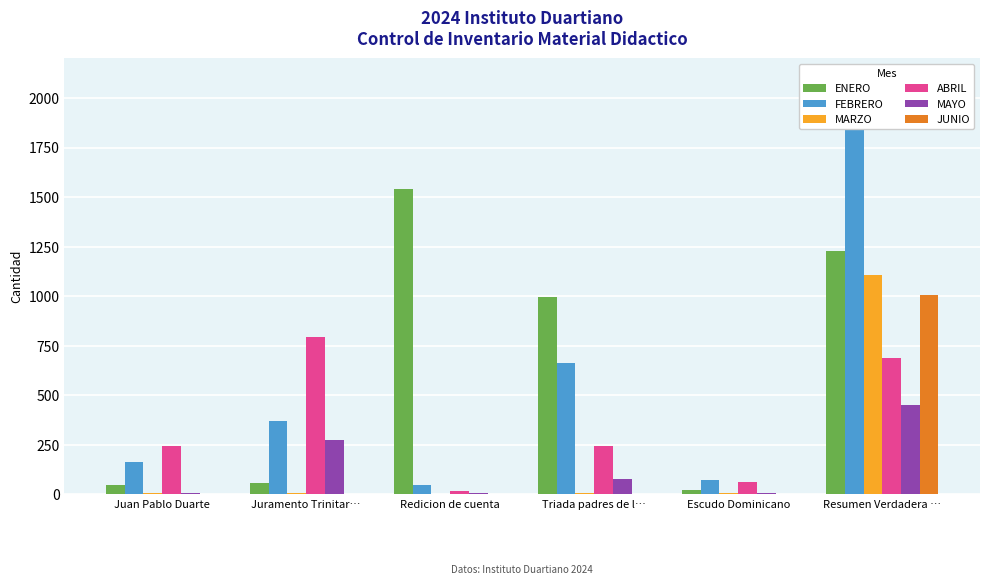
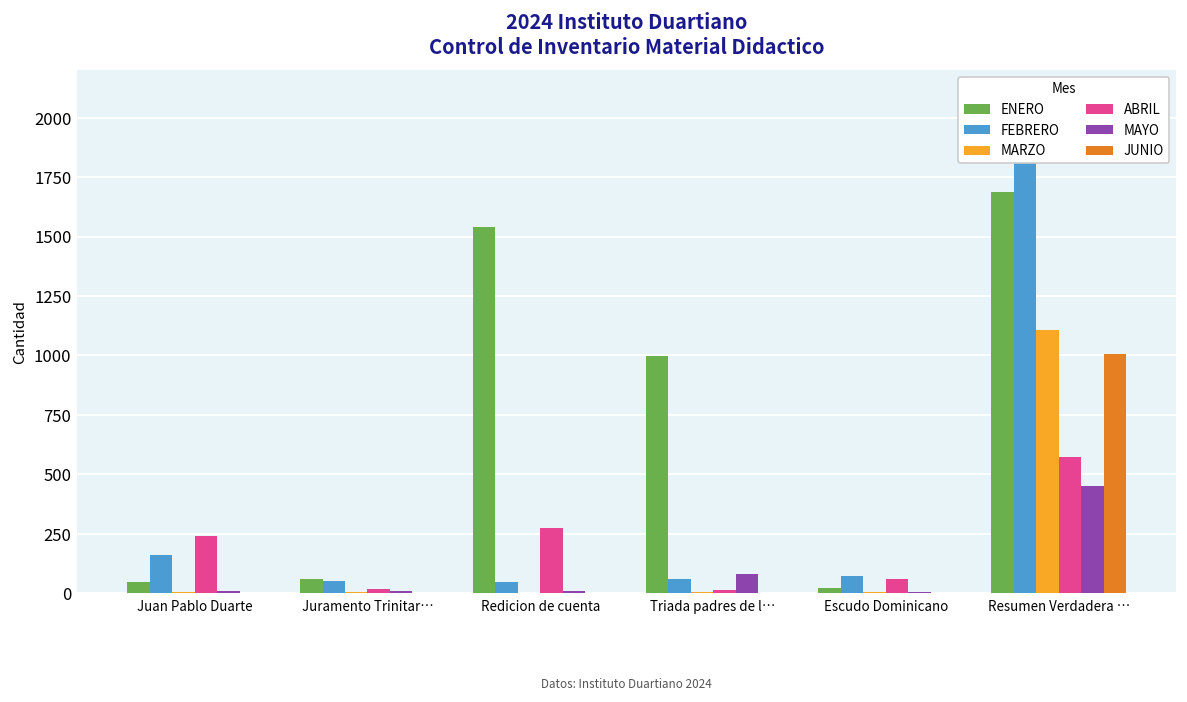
  {
    "ENERO": {
      "Juan Pablo Duarte": 50,
      "Juramento Trinitar…": 60,
      "Redicion de cuenta": 1540,
      "Triada padres de l…": 1000,
      "Escudo Dominicano": 20,
-     "Resumen Verdadera …": 1230
+     "Resumen Verdadera …": 1690
    },
    "FEBRERO": {
      "Juan Pablo Duarte": 160,
-     "Juramento Trinitar…": 370,
+     "Juramento Trinitar…": 50,
      "Redicion de cuenta": 50,
-     "Triada padres de l…": 660,
+     "Triada padres de l…": 60,
      "Escudo Dominicano": 70
    },
    "ABRIL": {
      "Juan Pablo Duarte": 240,
-     "Juramento Trinitar…": 790,
-     "Redicion de cuenta": 20,
-     "Triada padres de l…": 250,
+     "Juramento Trinitar…": 20,
+     "Redicion de cuenta": 280,
+     "Triada padres de l…": 20,
      "Escudo Dominicano": 60,
-     "Resumen Verdadera …": 690
+     "Resumen Verdadera …": 570
    },
    "MAYO": {
-     "Juramento Trinitar…": 280,
+     "Juramento Trinitar…": 10,
      "Triada padres de l…": 80,
      "Resumen Verdadera …": 450
    }
  }
